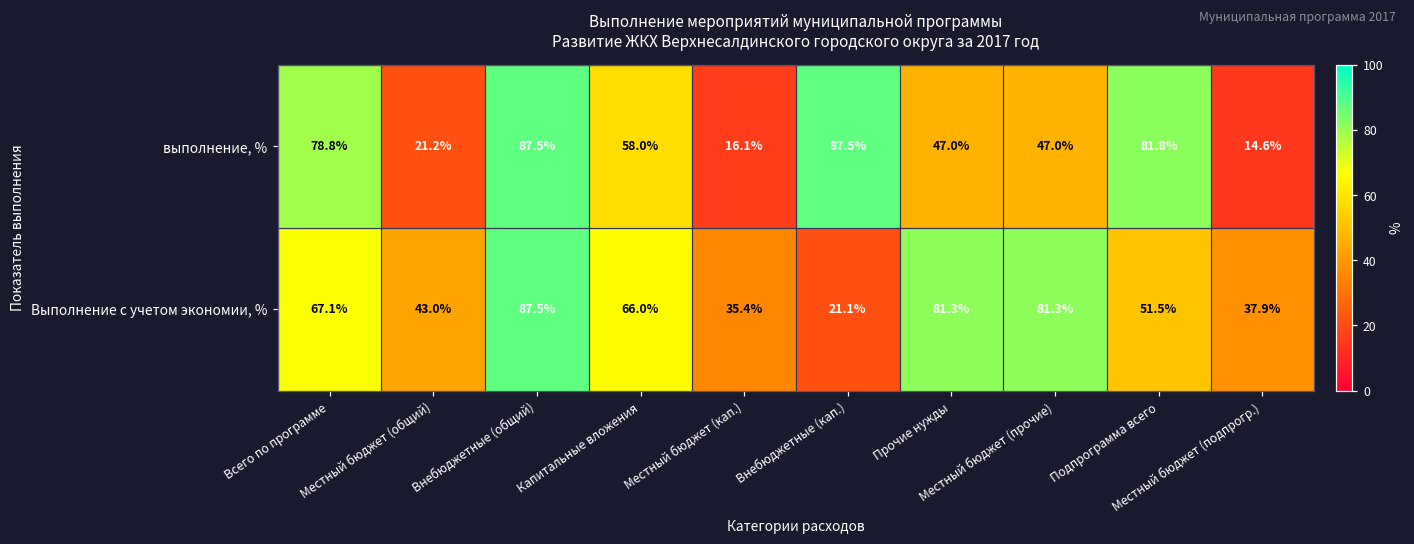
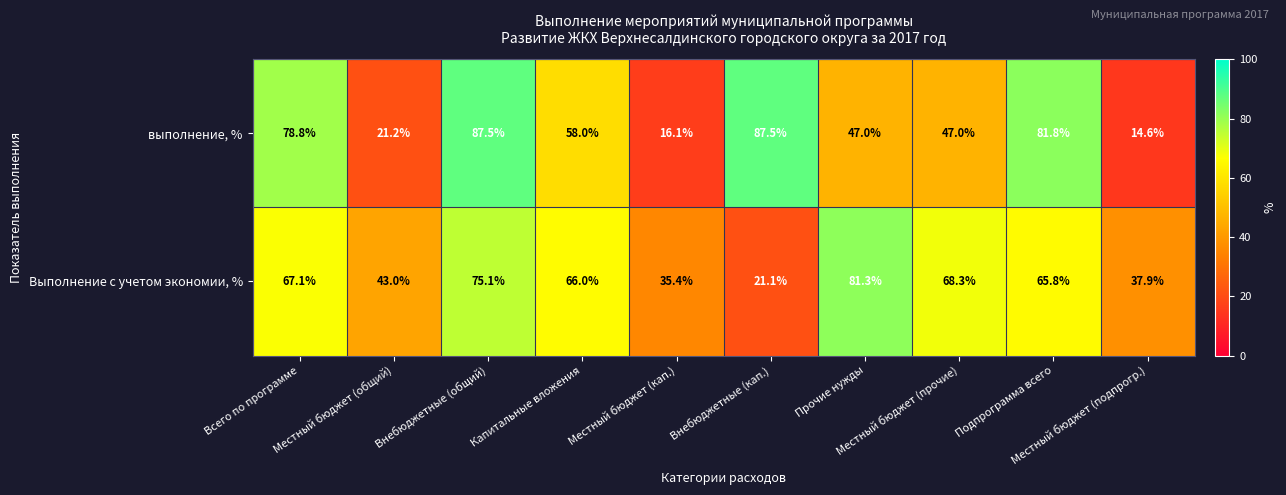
  {
    "выполнение, %": {
      "Всего по программе": "78.8%",
      "Местный бюджет (общий)": "21.2%",
      "Внебюджетные (общий)": "87.5%",
      "Капитальные вложения": "58.0%",
      "Местный бюджет (кап.)": "16.1%",
      "Внебюджетные (кап.)": "87.5%",
      "Прочие нужды": "47.0%",
      "Местный бюджет (прочие)": "47.0%",
      "Подпрограмма всего": "81.8%",
      "Местный бюджет (подпрогр.)": "14.6%"
    },
    "Выполнение с учетом экономии, %": {
      "Всего по программе": "67.1%",
      "Местный бюджет (общий)": "43.0%",
-     "Внебюджетные (общий)": "87.5%",
+     "Внебюджетные (общий)": "75.1%",
      "Капитальные вложения": "66.0%",
      "Местный бюджет (кап.)": "35.4%",
      "Внебюджетные (кап.)": "21.1%",
      "Прочие нужды": "81.3%",
-     "Местный бюджет (прочие)": "81.3%",
-     "Подпрограмма всего": "51.5%",
+     "Местный бюджет (прочие)": "68.3%",
+     "Подпрограмма всего": "65.8%",
      "Местный бюджет (подпрогр.)": "37.9%"
    }
  }
